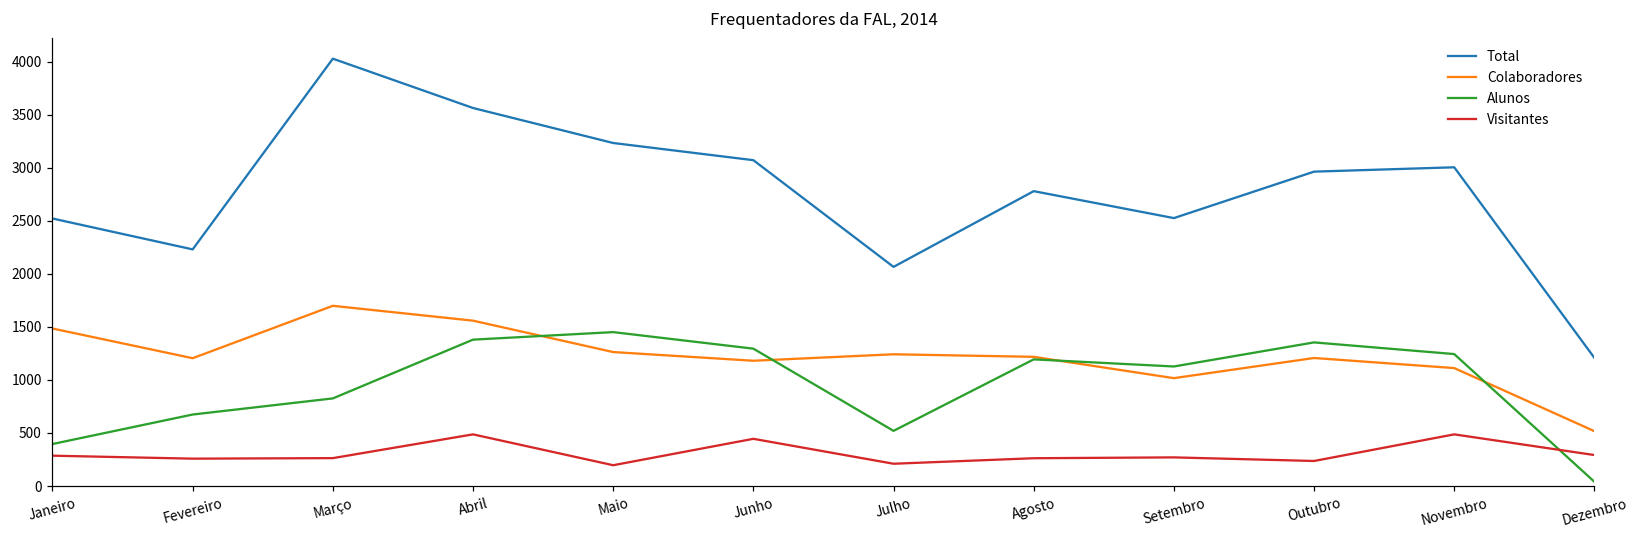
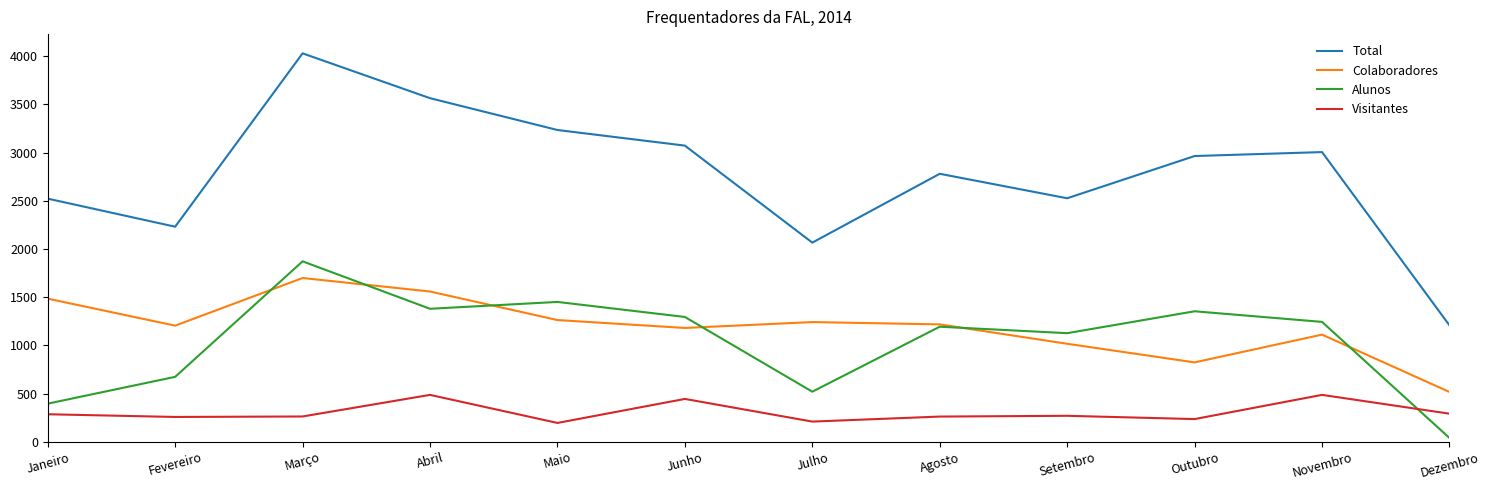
  {
    "Total": {
      "Janeiro": 2500,
      "Fevereiro": 2200,
      "Março": 4000,
      "Abril": 3600,
      "Maio": 3200,
      "Junho": 3100,
      "Julho": 2100,
      "Agosto": 2800,
      "Setembro": 2500,
      "Outubro": 3000,
      "Novembro": 3000,
      "Dezembro": 1200
    },
    "Colaboradores": {
      "Janeiro": 1500,
      "Fevereiro": 1200,
      "Março": 1700,
      "Abril": 1600,
      "Maio": 1300,
      "Junho": 1200,
      "Julho": 1200,
      "Setembro": 1000,
-     "Outubro": 1200,
+     "Outubro": 800,
      "Novembro": 1100,
      "Dezembro": 500
    },
    "Alunos": {
      "Janeiro": 400,
      "Fevereiro": 700,
-     "Março": 800,
+     "Março": 1900,
      "Abril": 1400,
      "Maio": 1500,
      "Junho": 1300,
      "Julho": 500,
      "Setembro": 1100,
      "Outubro": 1400,
      "Novembro": 1200,
      "Dezembro": 0
    },
    "Visitantes": {
      "Janeiro": 300,
      "Fevereiro": 300,
      "Março": 300,
      "Abril": 500,
      "Maio": 200,
      "Junho": 400,
      "Julho": 200,
      "Agosto": 300,
      "Setembro": 300,
      "Outubro": 200,
      "Novembro": 500,
      "Dezembro": 300
    }
  }
